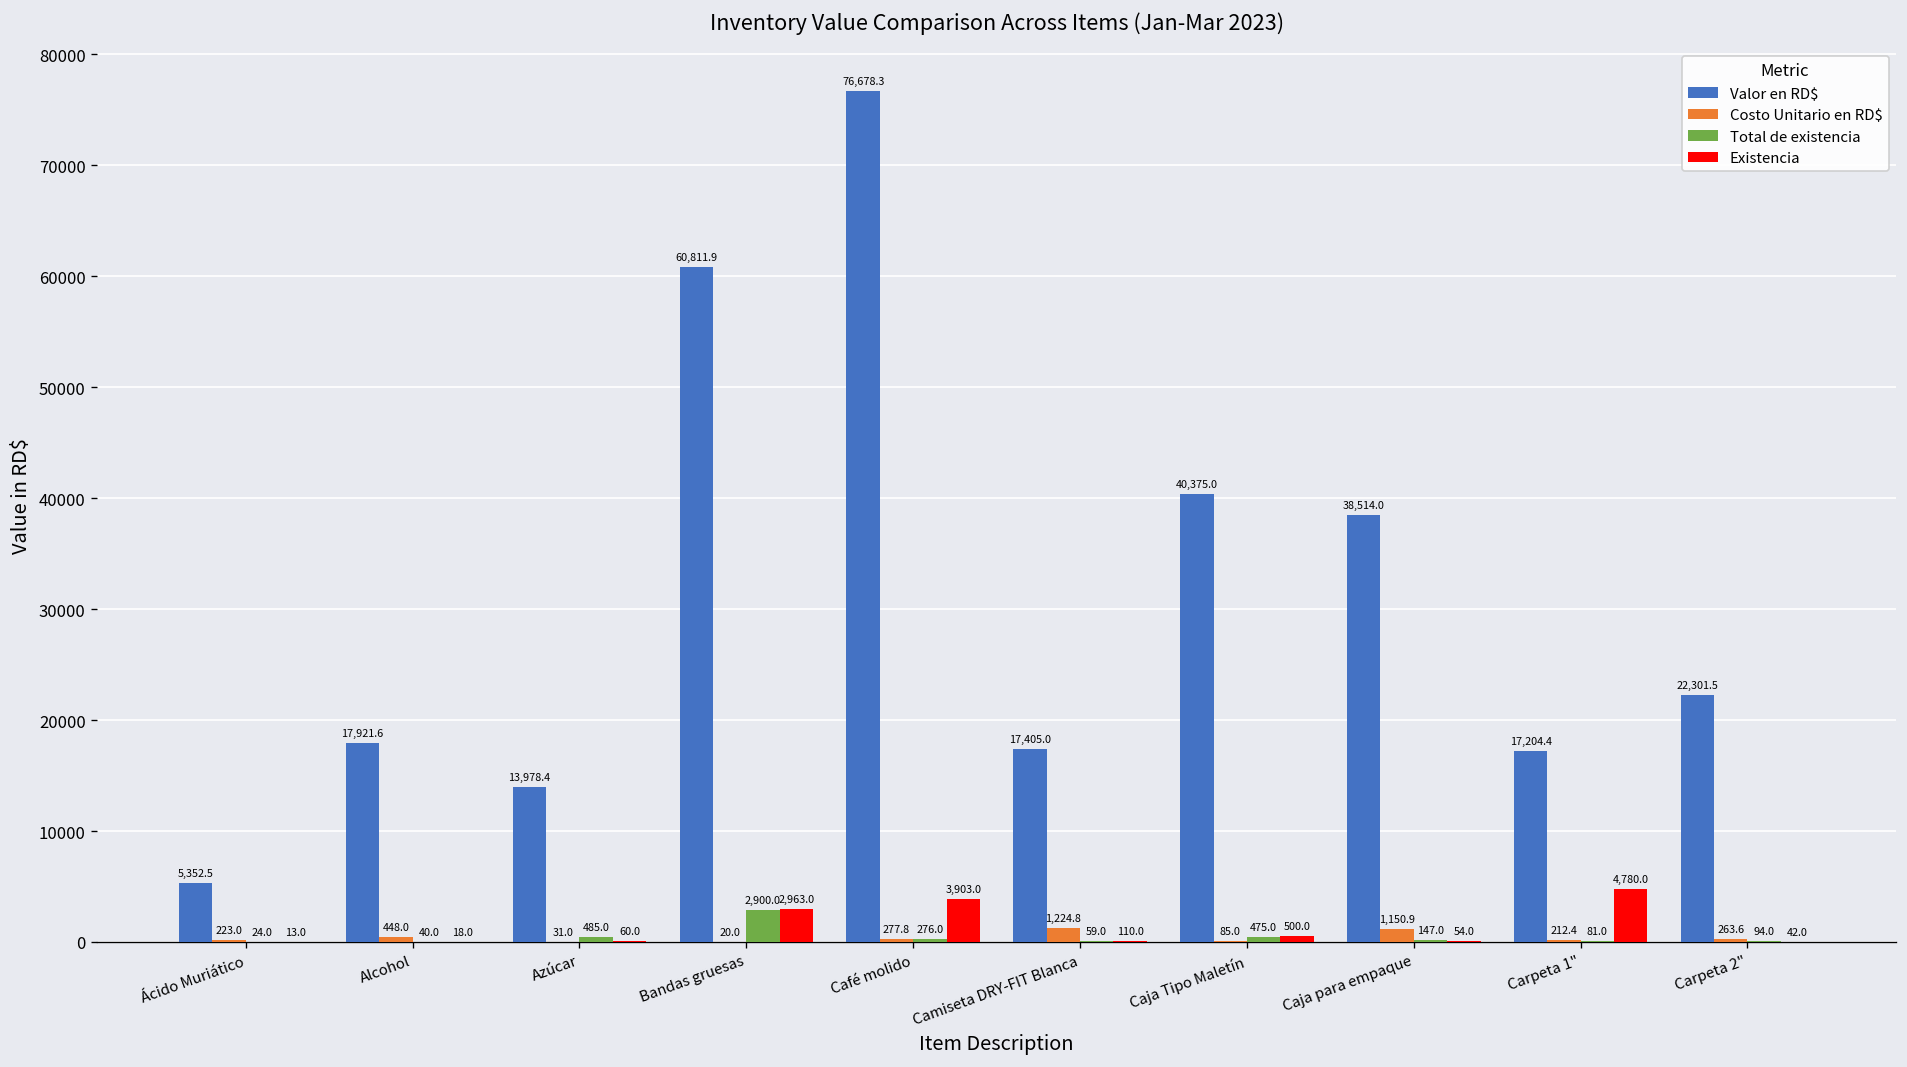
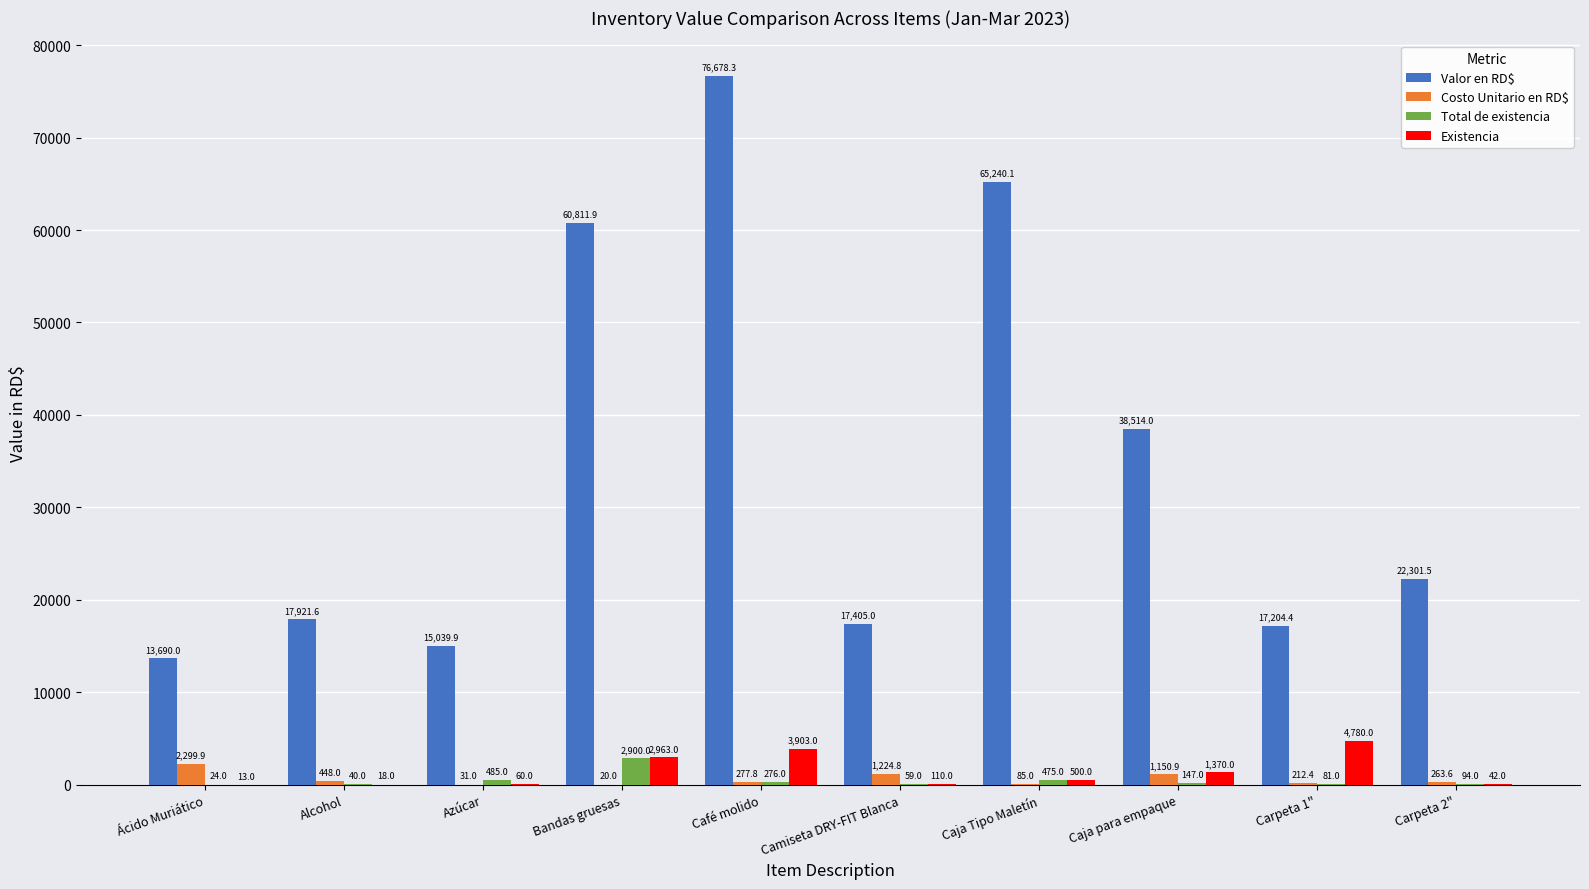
  {
    "Valor en RD$": {
-     "Ácido Muriático": "5,352.5",
+     "Ácido Muriático": "13,690.0",
      "Alcohol": "17,921.6",
-     "Azúcar": "13,978.4",
+     "Azúcar": "15,039.9",
      "Bandas gruesas": "60,811.9",
      "Café molido": "76,678.3",
      "Camiseta DRY-FIT Blanca": "17,405.0",
-     "Caja Tipo Maletín": "40,375.0",
+     "Caja Tipo Maletín": "65,240.1",
      "Caja para empaque": "38,514.0",
      "Carpeta 1\"": "17,204.4",
      "Carpeta 2\"": "22,301.5"
    },
    "Costo Unitario en RD$": {
-     "Ácido Muriático": "223.0",
+     "Ácido Muriático": "2,299.9",
      "Alcohol": "448.0",
      "Azúcar": "31.0",
      "Bandas gruesas": "20.0",
      "Café molido": "277.8",
      "Camiseta DRY-FIT Blanca": "1,224.8",
      "Caja Tipo Maletín": "85.0",
      "Caja para empaque": "1,150.9",
      "Carpeta 1\"": "212.4",
      "Carpeta 2\"": "263.6"
    },
    "Total de existencia": {
      "Ácido Muriático": "24.0",
      "Alcohol": "40.0",
      "Azúcar": "485.0",
      "Bandas gruesas": "2,900.0",
      "Café molido": "276.0",
      "Camiseta DRY-FIT Blanca": "59.0",
      "Caja Tipo Maletín": "475.0",
      "Caja para empaque": "147.0",
      "Carpeta 1\"": "81.0",
      "Carpeta 2\"": "94.0"
    },
    "Existencia": {
      "Ácido Muriático": "13.0",
      "Alcohol": "18.0",
      "Azúcar": "60.0",
      "Bandas gruesas": "2,963.0",
      "Café molido": "3,903.0",
      "Camiseta DRY-FIT Blanca": "110.0",
      "Caja Tipo Maletín": "500.0",
-     "Caja para empaque": "54.0",
+     "Caja para empaque": "1,370.0",
      "Carpeta 1\"": "4,780.0",
      "Carpeta 2\"": "42.0"
    }
  }
